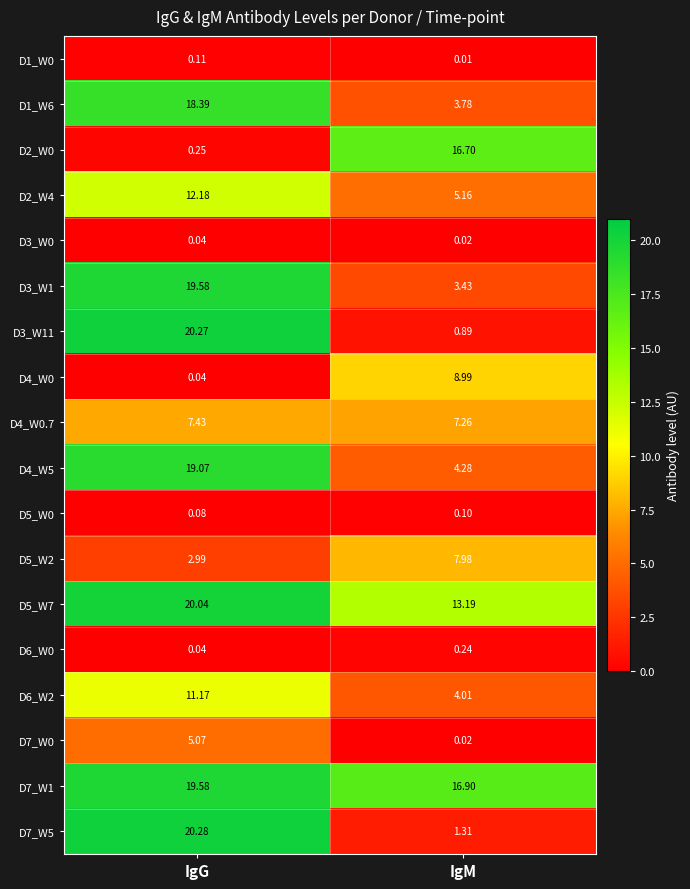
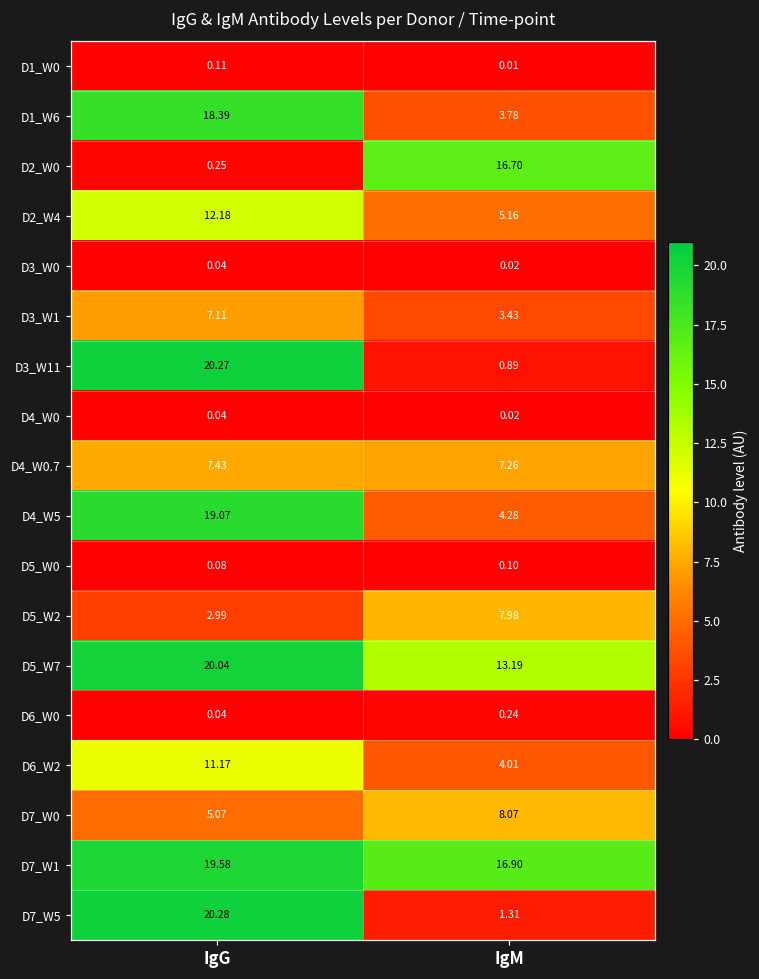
  {
    "D1_W0": {
      "IgG": 0.11,
      "IgM": 0.01
    },
    "D1_W6": {
      "IgG": 18.39,
      "IgM": 3.78
    },
    "D2_W0": {
      "IgG": 0.25,
      "IgM": 16.70
    },
    "D2_W4": {
      "IgG": 12.18,
      "IgM": 5.16
    },
    "D3_W0": {
      "IgG": 0.04,
      "IgM": 0.02
    },
    "D3_W1": {
-     "IgG": 19.58,
+     "IgG": 7.11,
      "IgM": 3.43
    },
    "D3_W11": {
      "IgG": 20.27,
      "IgM": 0.89
    },
    "D4_W0": {
      "IgG": 0.04,
-     "IgM": 8.99
+     "IgM": 0.02
    },
    "D4_W0.7": {
      "IgG": 7.43,
      "IgM": 7.26
    },
    "D4_W5": {
      "IgG": 19.07,
      "IgM": 4.28
    },
    "D5_W0": {
      "IgG": 0.08,
      "IgM": 0.10
    },
    "D5_W2": {
      "IgG": 2.99,
      "IgM": 7.98
    },
    "D5_W7": {
      "IgG": 20.04,
      "IgM": 13.19
    },
    "D6_W0": {
      "IgG": 0.04,
      "IgM": 0.24
    },
    "D6_W2": {
      "IgG": 11.17,
      "IgM": 4.01
    },
    "D7_W0": {
      "IgG": 5.07,
-     "IgM": 0.02
+     "IgM": 8.07
    },
    "D7_W1": {
      "IgG": 19.58,
      "IgM": 16.90
    },
    "D7_W5": {
      "IgG": 20.28,
      "IgM": 1.31
    }
  }
